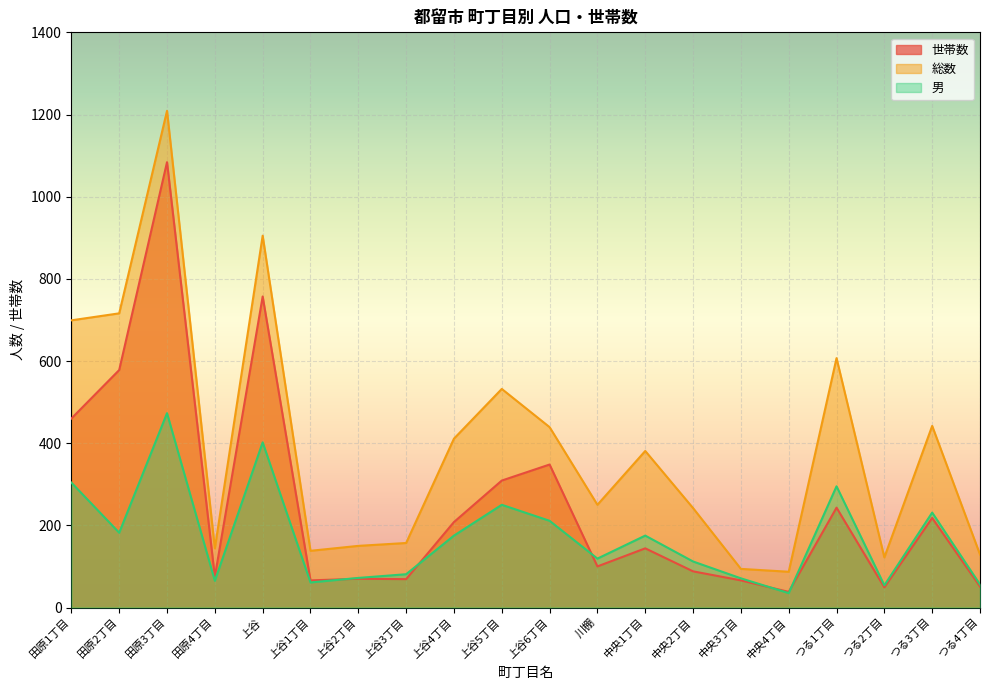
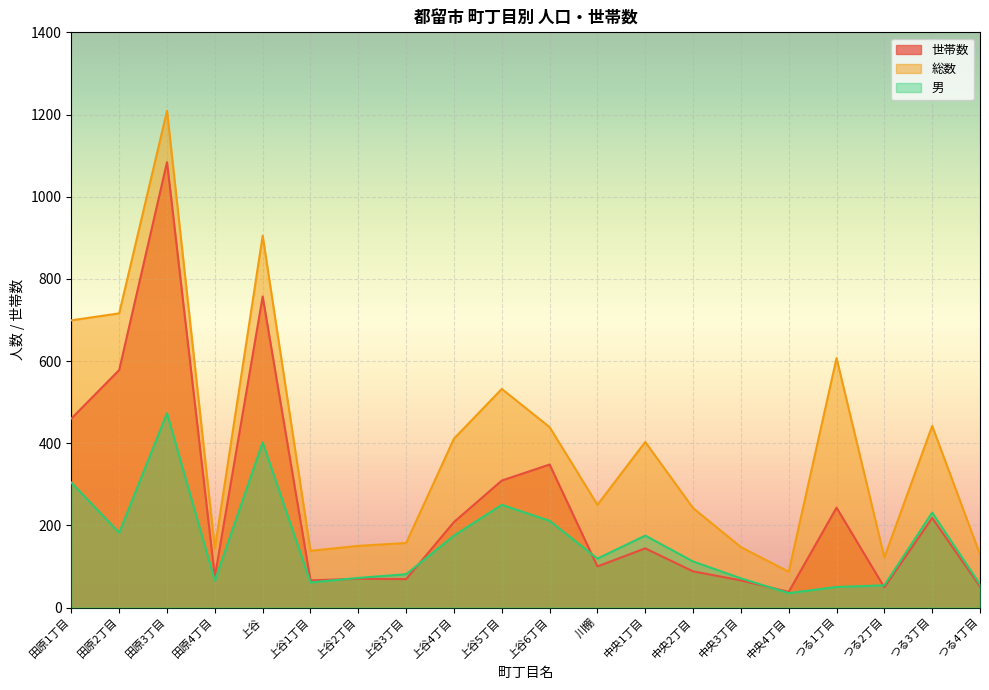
  {
    "世帯数": {
      "田原1丁目": 460,
      "田原2丁目": 580,
      "田原3丁目": 1080,
      "田原4丁目": 80,
      "上谷": 760,
      "上谷3丁目": 70,
      "上谷4丁目": 210,
      "上谷5丁目": 310,
      "上谷6丁目": 350,
      "川棚": 100,
      "中央1丁目": 140,
      "中央2丁目": 90,
      "つる1丁目": 240,
      "つる3丁目": 220
    },
    "総数": {
      "田原1丁目": 700,
      "田原2丁目": 720,
      "田原3丁目": 1210,
      "田原4丁目": 140,
      "上谷": 910,
      "上谷1丁目": 140,
      "上谷2丁目": 150,
      "上谷3丁目": 160,
      "上谷4丁目": 410,
      "上谷5丁目": 530,
      "上谷6丁目": 440,
      "川棚": 250,
-     "中央1丁目": 380,
+     "中央1丁目": 400,
      "中央2丁目": 240,
-     "中央3丁目": 90,
+     "中央3丁目": 150,
      "中央4丁目": 90,
      "つる1丁目": 610,
      "つる2丁目": 120,
      "つる3丁目": 440,
      "つる4丁目": 130
    },
    "男": {
      "田原1丁目": 300,
      "田原2丁目": 180,
      "田原3丁目": 470,
      "田原4丁目": 70,
      "上谷": 400,
      "上谷3丁目": 80,
      "上谷4丁目": 180,
      "上谷5丁目": 250,
      "上谷6丁目": 210,
      "川棚": 120,
      "中央1丁目": 180,
      "中央2丁目": 110,
-     "つる1丁目": 300,
+     "つる1丁目": 50,
      "つる3丁目": 230
    }
  }
